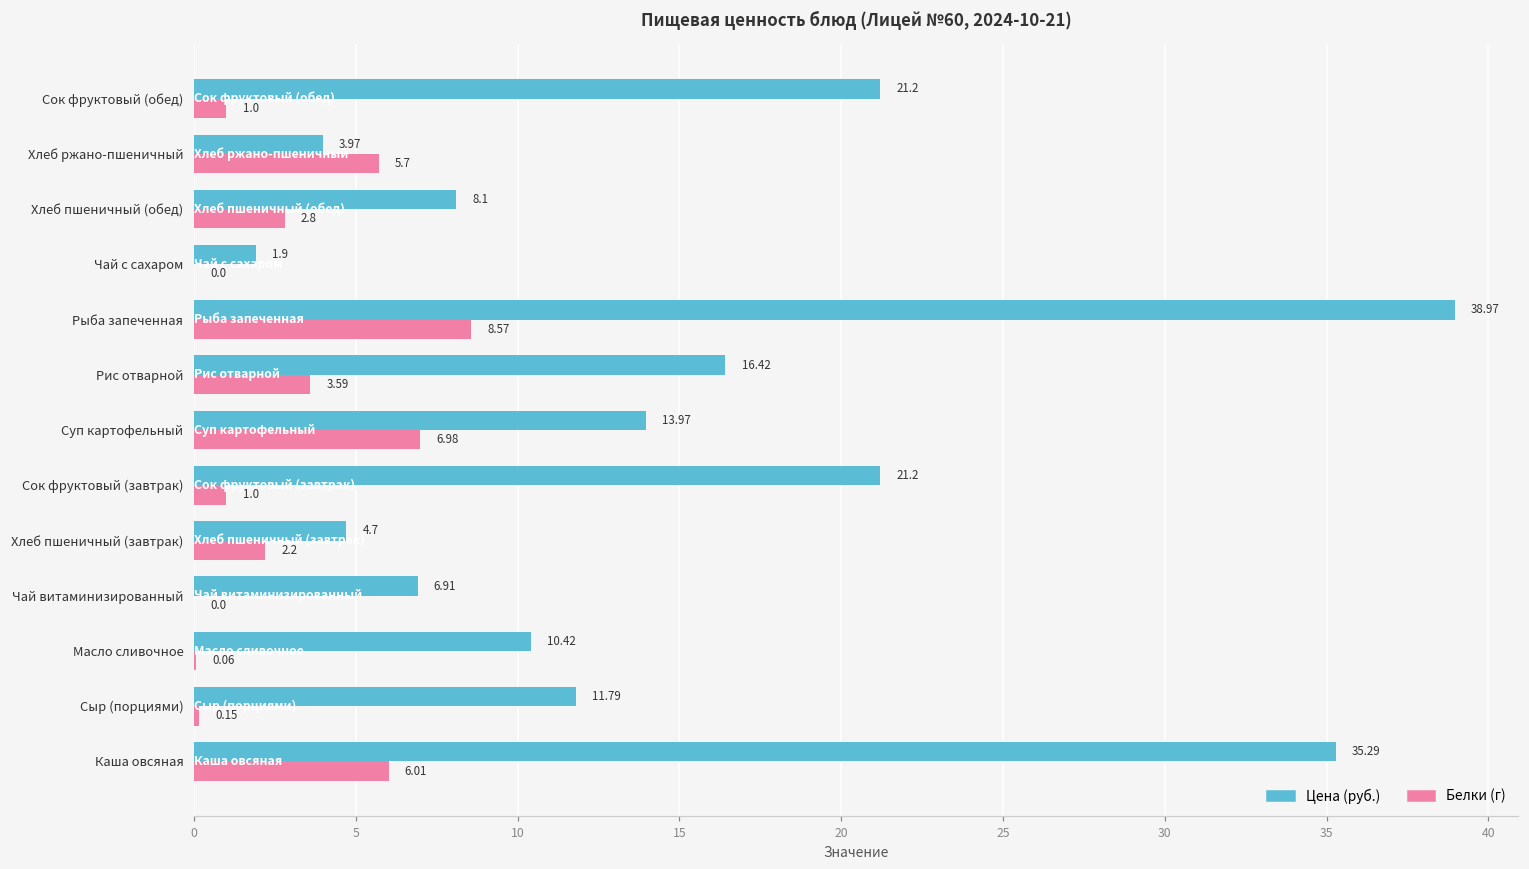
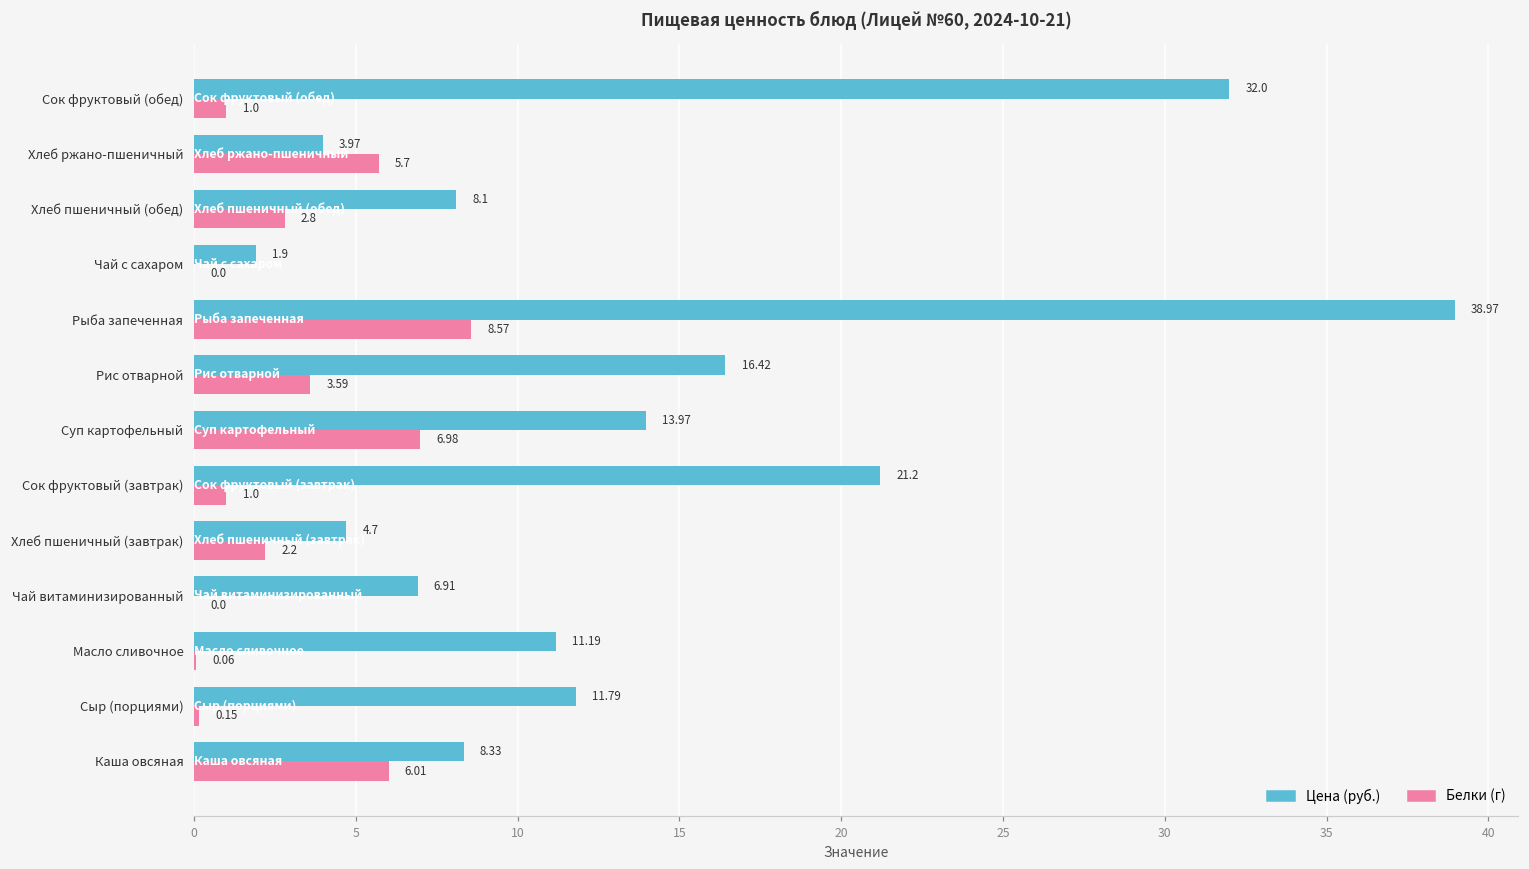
  {
    "Цена (руб.)": {
-     "Сок фруктовый (обед)": 21.2,
+     "Сок фруктовый (обед)": 32.0,
      "Хлеб пшеничный (обед)": 8.1,
      "Рыба запеченная": 38.97,
      "Рис отварной": 16.42,
      "Суп картофельный": 13.97,
      "Сок фруктовый (завтрак)": 21.2,
      "Чай витаминизированный": 6.91,
-     "Масло сливочное": 10.42,
+     "Масло сливочное": 11.19,
      "Сыр (порциями)": 11.79,
-     "Каша овсяная": 35.29
+     "Каша овсяная": 8.33
    },
    "Белки (г)": {
      "Хлеб ржано-пшеничный": 5.7,
      "Рыба запеченная": 8.57,
      "Рис отварной": 3.59,
      "Суп картофельный": 6.98,
      "Каша овсяная": 6.01
    }
  }
